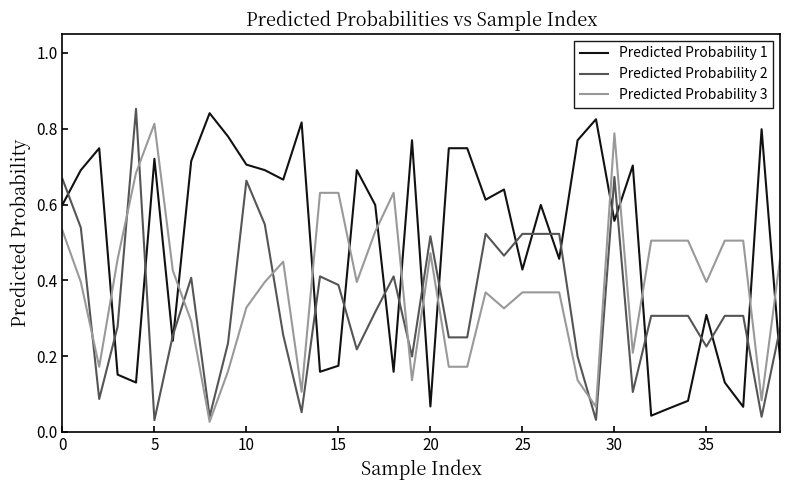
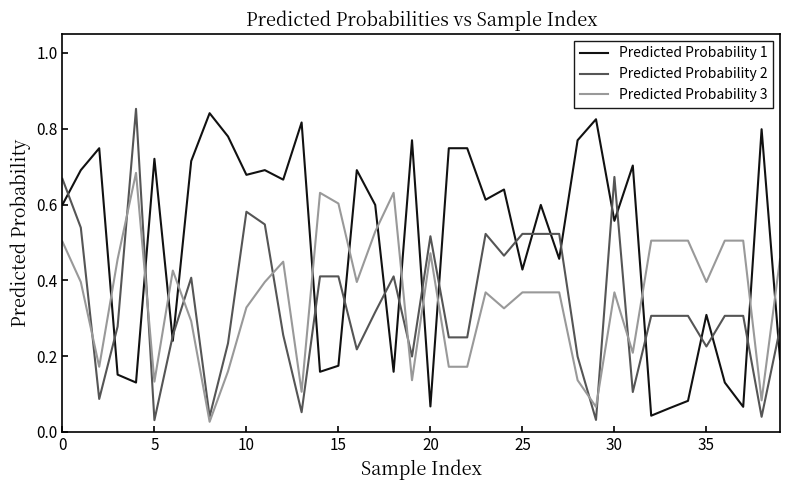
  {
    "Predicted Probability 1": {
      "0": 0.60,
      "5": 0.72,
-     "10": 0.71,
+     "10": 0.68,
      "15": 0.17,
      "20": 0.07,
      "25": 0.43,
      "30": 0.56,
      "35": 0.31
    },
    "Predicted Probability 2": {
      "0": 0.67,
      "5": 0.03,
-     "10": 0.66,
-     "15": 0.39,
+     "10": 0.58,
+     "15": 0.41,
      "20": 0.52,
      "25": 0.52,
      "30": 0.67,
      "35": 0.23
    },
    "Predicted Probability 3": {
-     "0": 0.53,
-     "5": 0.81,
+     "0": 0.50,
+     "5": 0.13,
      "10": 0.33,
-     "15": 0.63,
+     "15": 0.60,
      "20": 0.47,
      "25": 0.37,
-     "30": 0.79,
+     "30": 0.37,
      "35": 0.40
    }
  }
